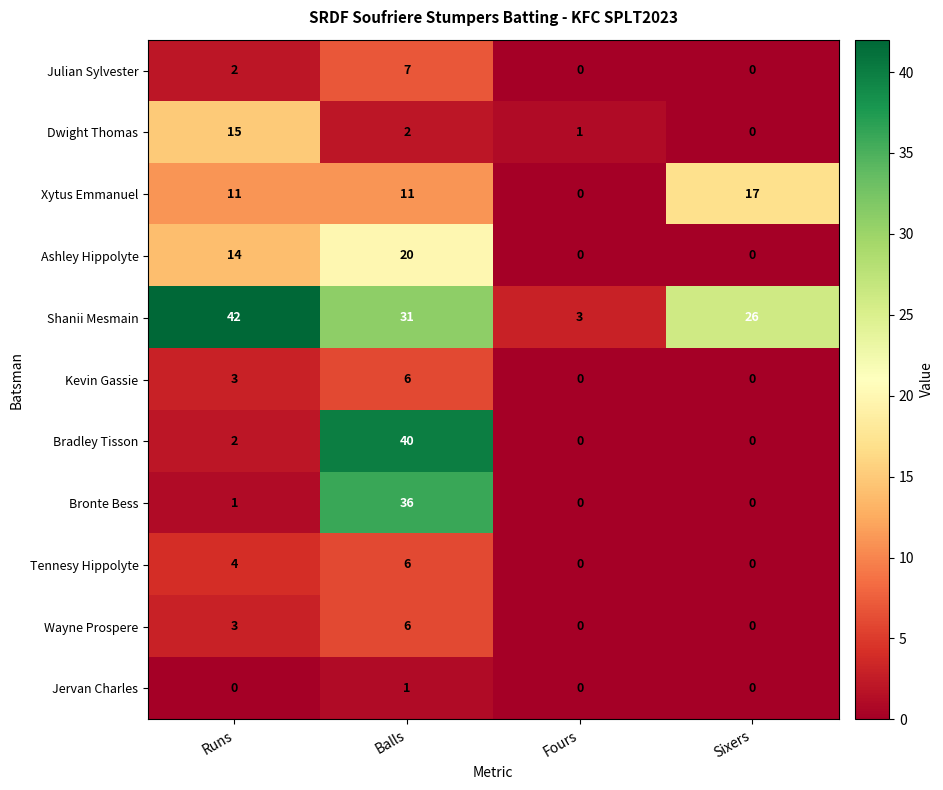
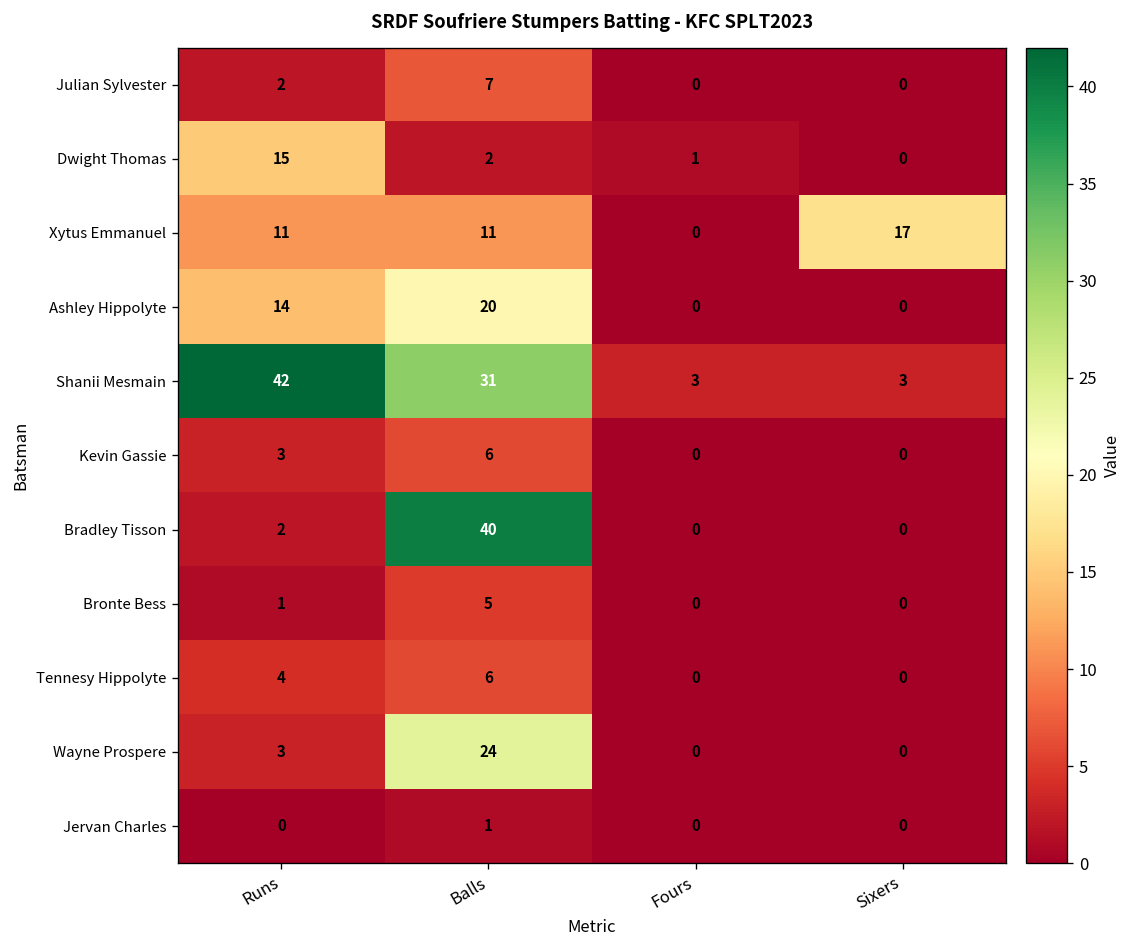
  {
    "Julian Sylvester": {
      "Runs": 2,
      "Balls": 7,
      "Fours": 0,
      "Sixers": 0
    },
    "Dwight Thomas": {
      "Runs": 15,
      "Balls": 2,
      "Fours": 1,
      "Sixers": 0
    },
    "Xytus Emmanuel": {
      "Runs": 11,
      "Balls": 11,
      "Fours": 0,
      "Sixers": 17
    },
    "Ashley Hippolyte": {
      "Runs": 14,
      "Balls": 20,
      "Fours": 0,
      "Sixers": 0
    },
    "Shanii Mesmain": {
      "Runs": 42,
      "Balls": 31,
      "Fours": 3,
-     "Sixers": 26
+     "Sixers": 3
    },
    "Kevin Gassie": {
      "Runs": 3,
      "Balls": 6,
      "Fours": 0,
      "Sixers": 0
    },
    "Bradley Tisson": {
      "Runs": 2,
      "Balls": 40,
      "Fours": 0,
      "Sixers": 0
    },
    "Bronte Bess": {
      "Runs": 1,
-     "Balls": 36,
+     "Balls": 5,
      "Fours": 0,
      "Sixers": 0
    },
    "Tennesy Hippolyte": {
      "Runs": 4,
      "Balls": 6,
      "Fours": 0,
      "Sixers": 0
    },
    "Wayne Prospere": {
      "Runs": 3,
-     "Balls": 6,
+     "Balls": 24,
      "Fours": 0,
      "Sixers": 0
    },
    "Jervan Charles": {
      "Runs": 0,
      "Balls": 1,
      "Fours": 0,
      "Sixers": 0
    }
  }
